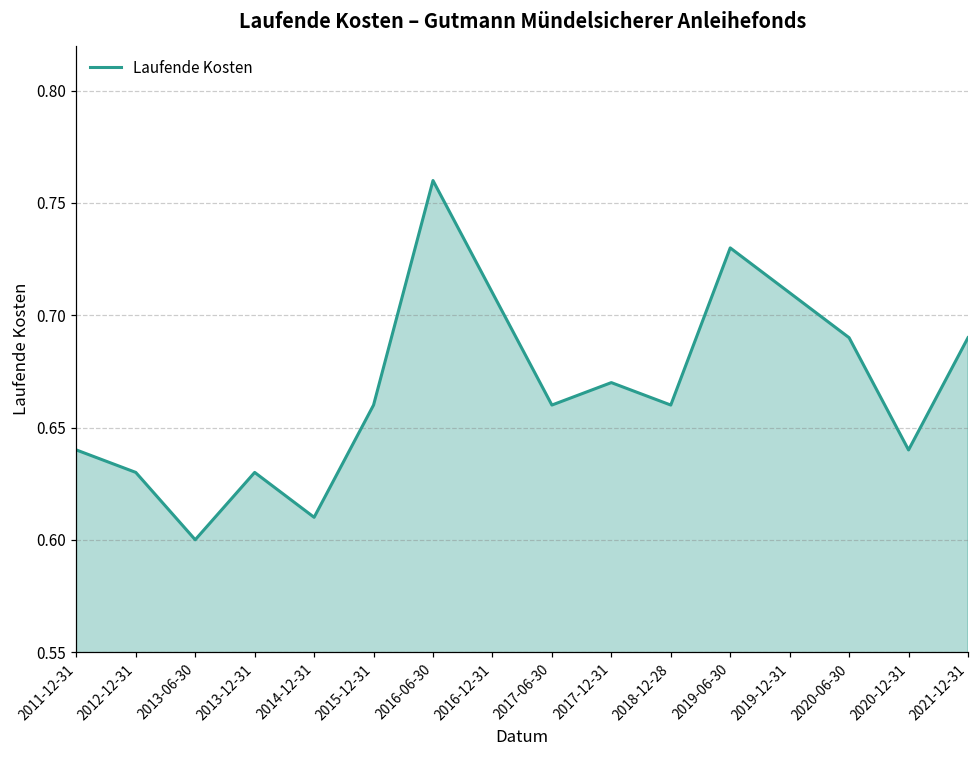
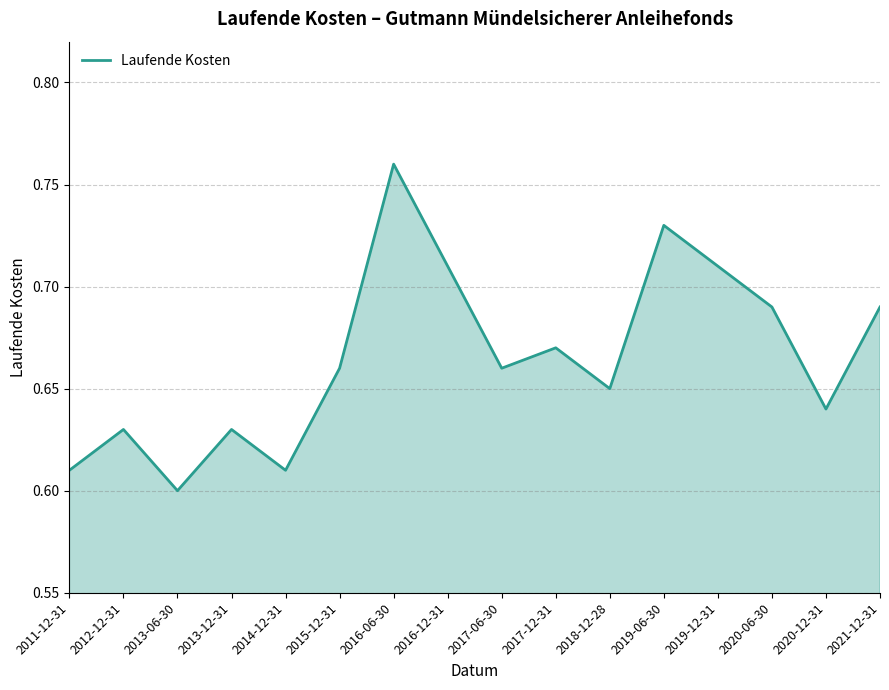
  {
-   "2011-12-31": 0.64,
+   "2011-12-31": 0.61,
    "2012-12-31": 0.63,
    "2013-06-30": 0.60,
    "2013-12-31": 0.63,
    "2014-12-31": 0.61,
    "2015-12-31": 0.66,
    "2016-06-30": 0.76,
    "2016-12-31": 0.71,
    "2017-06-30": 0.66,
    "2017-12-31": 0.67,
-   "2018-12-28": 0.66,
+   "2018-12-28": 0.65,
    "2019-06-30": 0.73,
    "2019-12-31": 0.71,
    "2020-06-30": 0.69,
    "2020-12-31": 0.64,
    "2021-12-31": 0.69
  }
